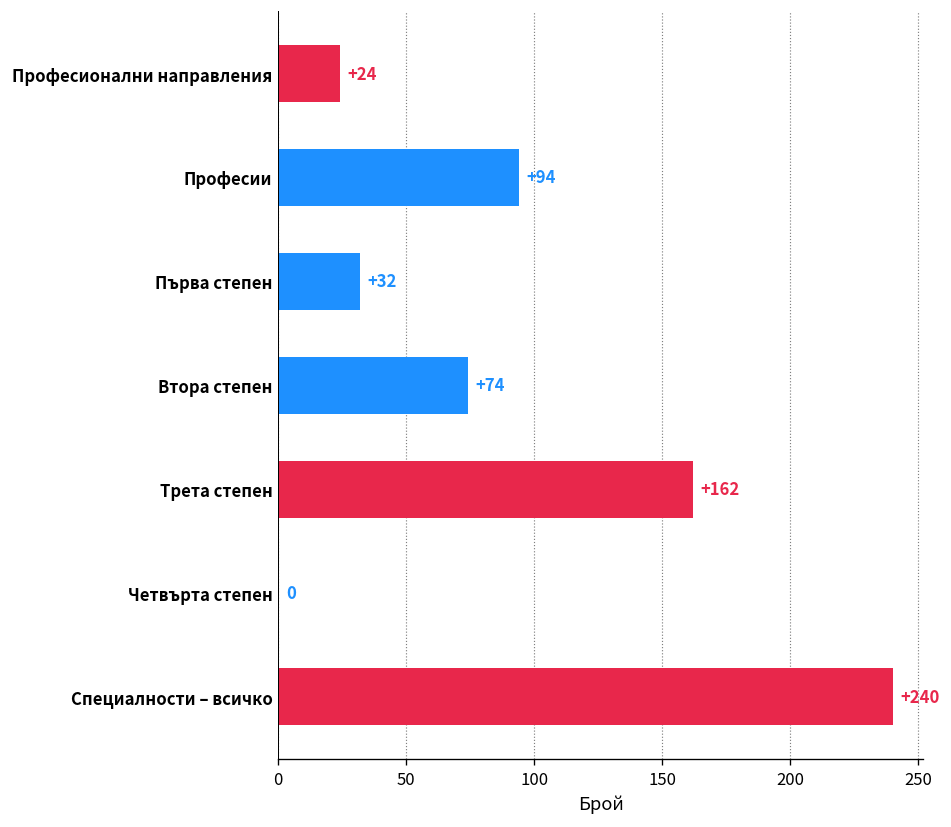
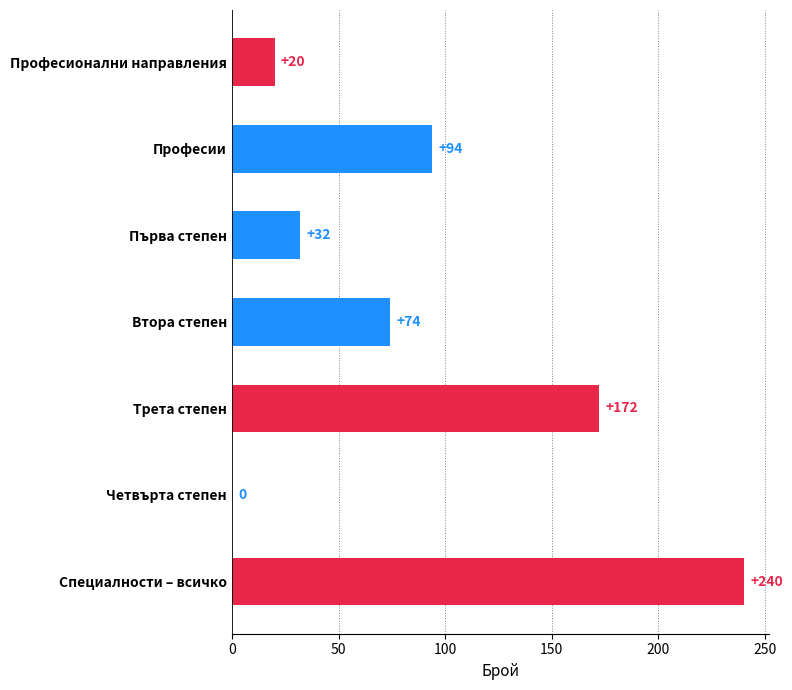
  {
-   "Професионални направления": "+24",
+   "Професионални направления": "+20",
    "Професии": "+94",
    "Първа степен": "+32",
    "Втора степен": "+74",
-   "Трета степен": "+162",
+   "Трета степен": "+172",
    "Четвърта степен": "0",
    "Специалности – всичко": "+240"
  }
